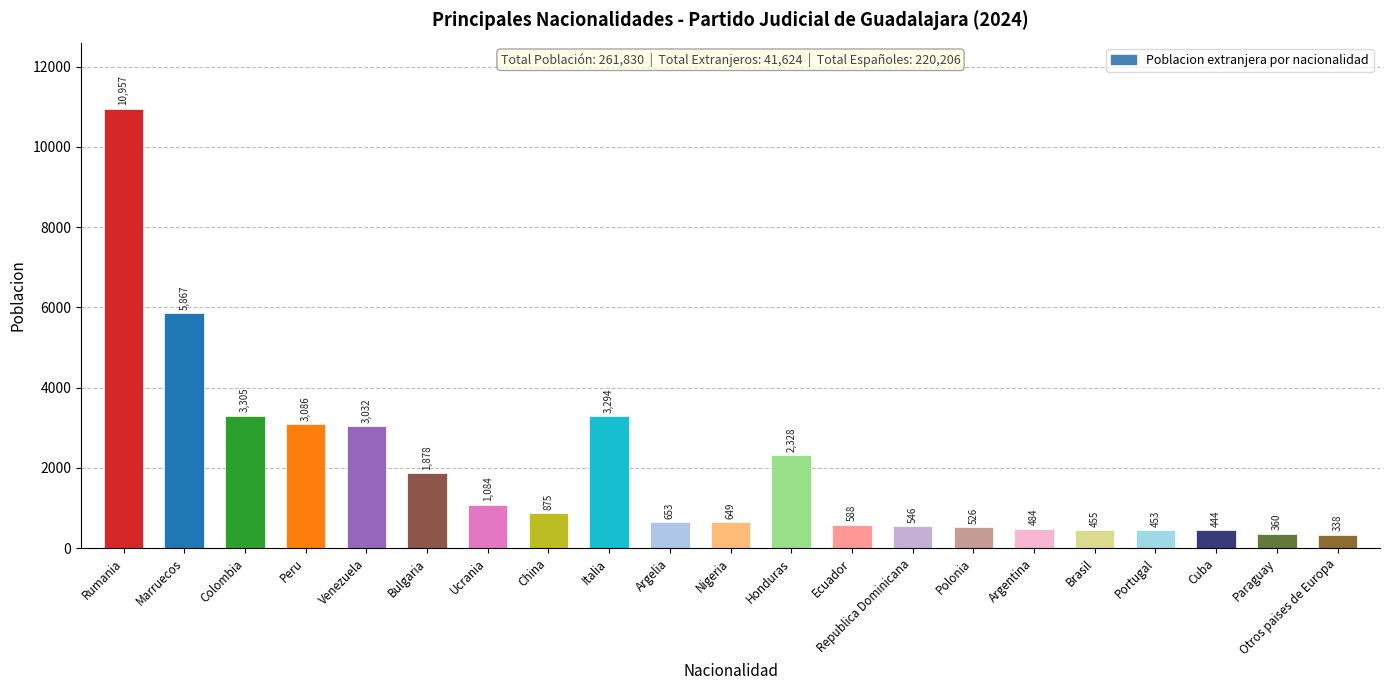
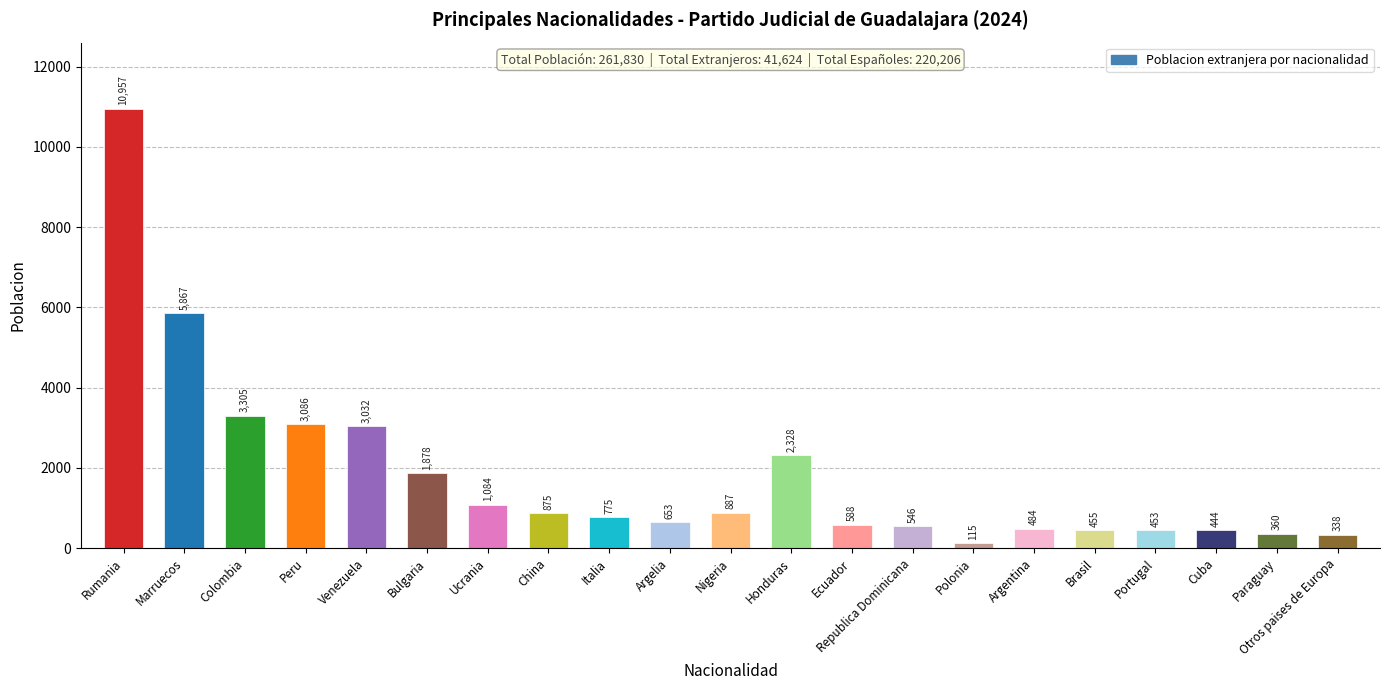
  {
    "Rumania": "10,957",
    "Marruecos": "5,867",
    "Colombia": "3,305",
    "Peru": "3,086",
    "Venezuela": "3,032",
    "Bulgaria": "1,878",
    "Ucrania": "1,084",
    "China": "875",
-   "Italia": "3,294",
+   "Italia": "775",
    "Argelia": "653",
-   "Nigeria": "649",
+   "Nigeria": "887",
    "Honduras": "2,328",
    "Ecuador": "588",
    "Republica Dominicana": "546",
-   "Polonia": "526",
+   "Polonia": "115",
    "Argentina": "484",
    "Brasil": "455",
    "Portugal": "453",
    "Cuba": "444",
    "Paraguay": "360",
    "Otros paises de Europa": "338"
  }
